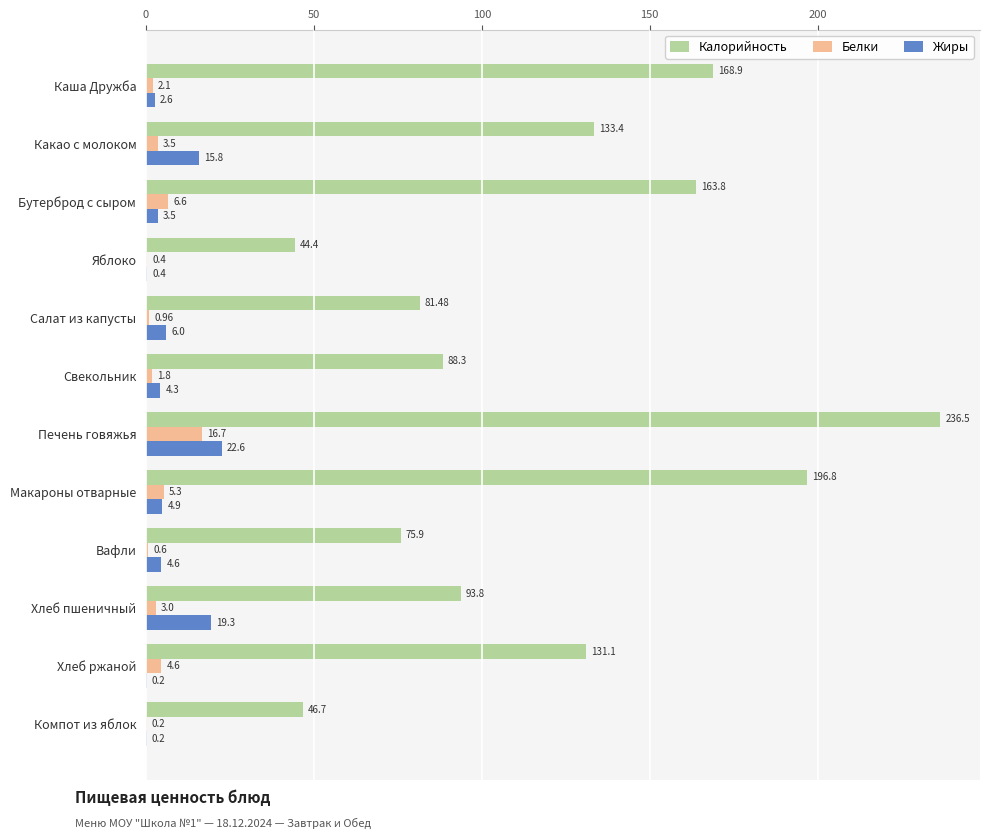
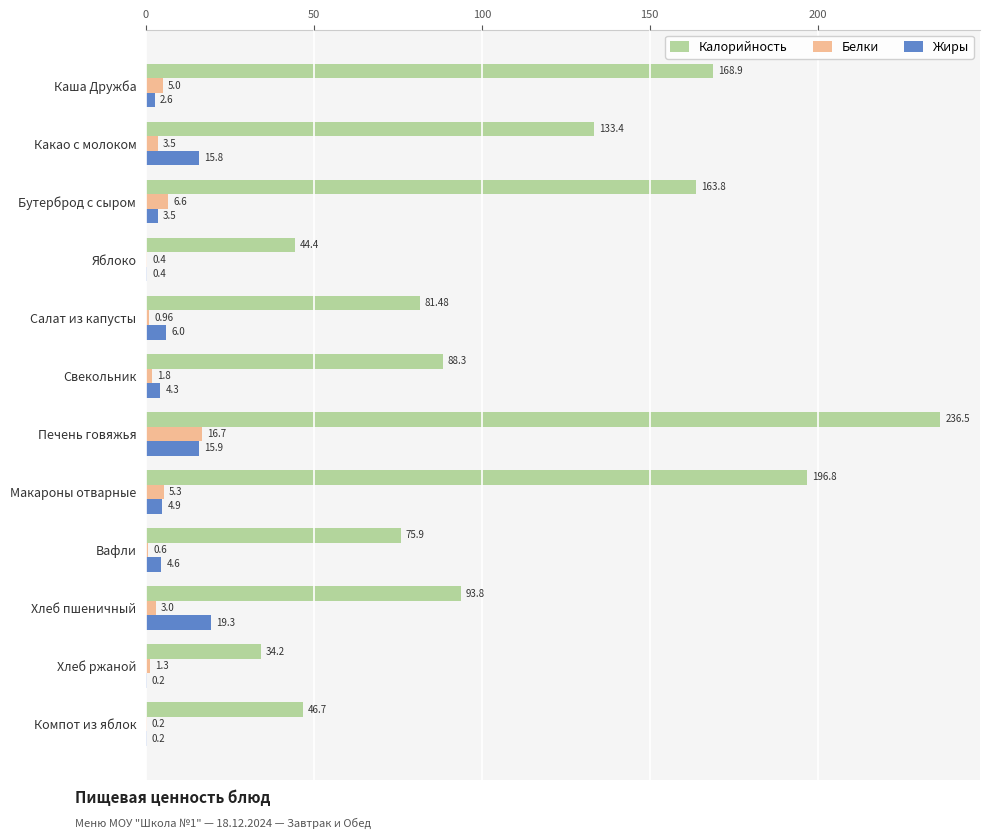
  {
    "Калорийность": {
      "Каша Дружба": 168.9,
      "Какао с молоком": 133.4,
      "Бутерброд с сыром": 163.8,
      "Яблоко": 44.4,
      "Салат из капусты": 81.48,
      "Свекольник": 88.3,
      "Печень говяжья": 236.5,
      "Макароны отварные": 196.8,
      "Вафли": 75.9,
      "Хлеб пшеничный": 93.8,
-     "Хлеб ржаной": 131.1,
+     "Хлеб ржаной": 34.2,
      "Компот из яблок": 46.7
    },
    "Белки": {
-     "Каша Дружба": 2.1,
+     "Каша Дружба": 5.0,
      "Какао с молоком": 3.5,
      "Бутерброд с сыром": 6.6,
      "Яблоко": 0.4,
      "Салат из капусты": 0.96,
      "Свекольник": 1.8,
      "Печень говяжья": 16.7,
      "Макароны отварные": 5.3,
      "Вафли": 0.6,
      "Хлеб пшеничный": 3.0,
-     "Хлеб ржаной": 4.6,
+     "Хлеб ржаной": 1.3,
      "Компот из яблок": 0.2
    },
    "Жиры": {
      "Каша Дружба": 2.6,
      "Какао с молоком": 15.8,
      "Бутерброд с сыром": 3.5,
      "Яблоко": 0.4,
      "Салат из капусты": 6.0,
      "Свекольник": 4.3,
-     "Печень говяжья": 22.6,
+     "Печень говяжья": 15.9,
      "Макароны отварные": 4.9,
      "Вафли": 4.6,
      "Хлеб пшеничный": 19.3,
      "Хлеб ржаной": 0.2,
      "Компот из яблок": 0.2
    }
  }
